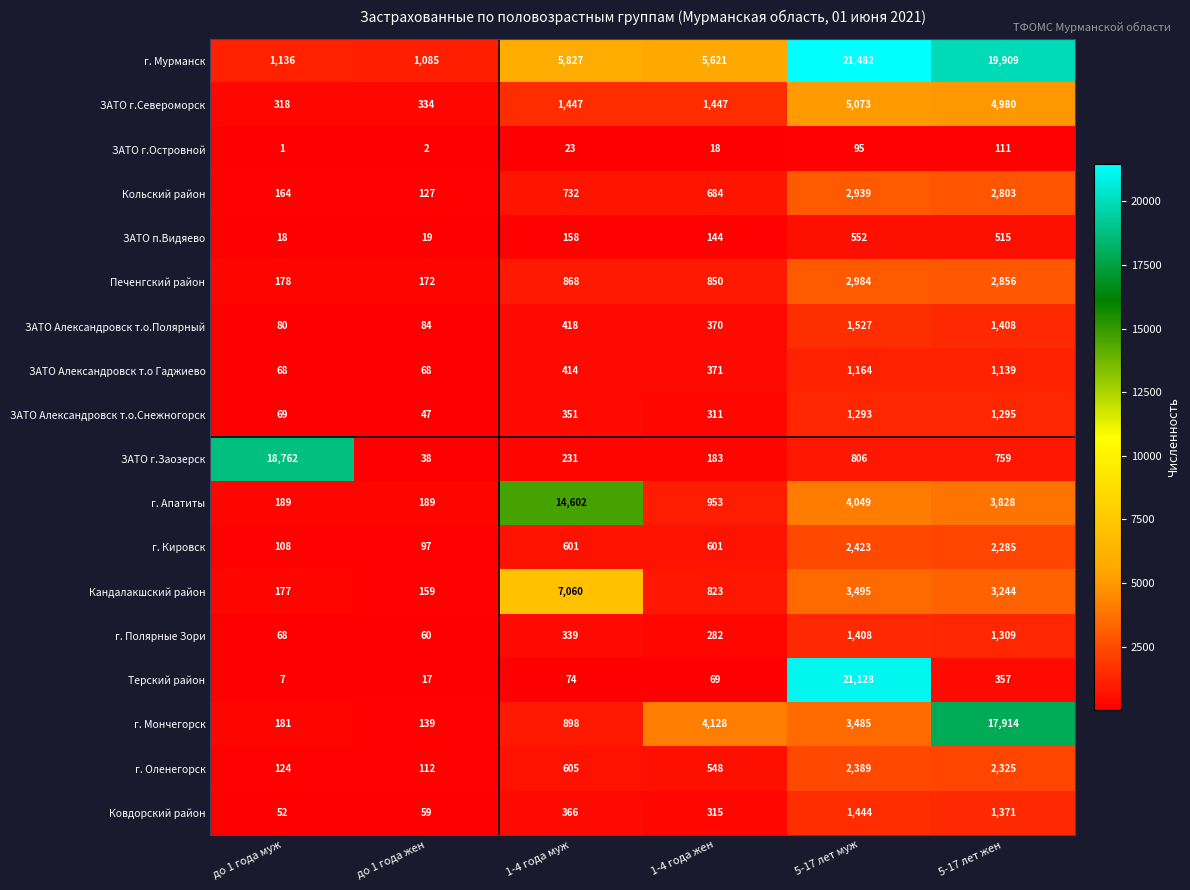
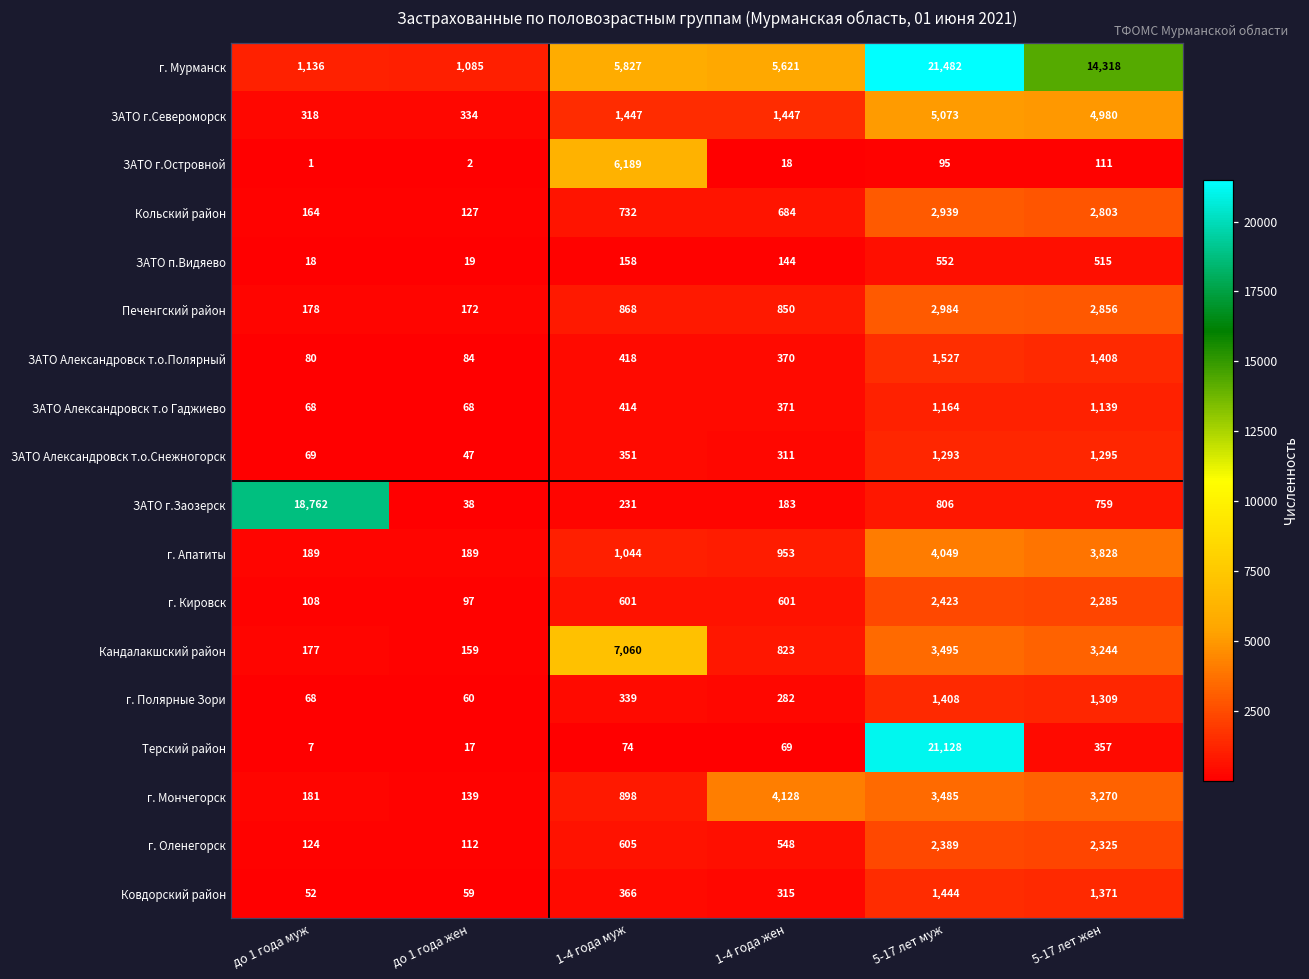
  {
    "г. Мурманск": {
      "до 1 года муж": "1,136",
      "до 1 года жен": "1,085",
      "1-4 года муж": "5,827",
      "1-4 года жен": "5,621",
      "5-17 лет муж": "21,482",
-     "5-17 лет жен": "19,909"
+     "5-17 лет жен": "14,318"
    },
    "ЗАТО г.Североморск": {
      "до 1 года муж": "318",
      "до 1 года жен": "334",
      "1-4 года муж": "1,447",
      "1-4 года жен": "1,447",
      "5-17 лет муж": "5,073",
      "5-17 лет жен": "4,980"
    },
    "ЗАТО г.Островной": {
      "до 1 года муж": "1",
      "до 1 года жен": "2",
-     "1-4 года муж": "23",
+     "1-4 года муж": "6,189",
      "1-4 года жен": "18",
      "5-17 лет муж": "95",
      "5-17 лет жен": "111"
    },
    "Кольский район": {
      "до 1 года муж": "164",
      "до 1 года жен": "127",
      "1-4 года муж": "732",
      "1-4 года жен": "684",
      "5-17 лет муж": "2,939",
      "5-17 лет жен": "2,803"
    },
    "ЗАТО п.Видяево": {
      "до 1 года муж": "18",
      "до 1 года жен": "19",
      "1-4 года муж": "158",
      "1-4 года жен": "144",
      "5-17 лет муж": "552",
      "5-17 лет жен": "515"
    },
    "Печенгский район": {
      "до 1 года муж": "178",
      "до 1 года жен": "172",
      "1-4 года муж": "868",
      "1-4 года жен": "850",
      "5-17 лет муж": "2,984",
      "5-17 лет жен": "2,856"
    },
    "ЗАТО Александровск т.о.Полярный": {
      "до 1 года муж": "80",
      "до 1 года жен": "84",
      "1-4 года муж": "418",
      "1-4 года жен": "370",
      "5-17 лет муж": "1,527",
      "5-17 лет жен": "1,408"
    },
    "ЗАТО Александровск т.о Гаджиево": {
      "до 1 года муж": "68",
      "до 1 года жен": "68",
      "1-4 года муж": "414",
      "1-4 года жен": "371",
      "5-17 лет муж": "1,164",
      "5-17 лет жен": "1,139"
    },
    "ЗАТО Александровск т.о.Снежногорск": {
      "до 1 года муж": "69",
      "до 1 года жен": "47",
      "1-4 года муж": "351",
      "1-4 года жен": "311",
      "5-17 лет муж": "1,293",
      "5-17 лет жен": "1,295"
    },
    "ЗАТО г.Заозерск": {
      "до 1 года муж": "18,762",
      "до 1 года жен": "38",
      "1-4 года муж": "231",
      "1-4 года жен": "183",
      "5-17 лет муж": "806",
      "5-17 лет жен": "759"
    },
    "г. Апатиты": {
      "до 1 года муж": "189",
      "до 1 года жен": "189",
-     "1-4 года муж": "14,602",
+     "1-4 года муж": "1,044",
      "1-4 года жен": "953",
      "5-17 лет муж": "4,049",
      "5-17 лет жен": "3,828"
    },
    "г. Кировск": {
      "до 1 года муж": "108",
      "до 1 года жен": "97",
      "1-4 года муж": "601",
      "1-4 года жен": "601",
      "5-17 лет муж": "2,423",
      "5-17 лет жен": "2,285"
    },
    "Кандалакшский район": {
      "до 1 года муж": "177",
      "до 1 года жен": "159",
      "1-4 года муж": "7,060",
      "1-4 года жен": "823",
      "5-17 лет муж": "3,495",
      "5-17 лет жен": "3,244"
    },
    "г. Полярные Зори": {
      "до 1 года муж": "68",
      "до 1 года жен": "60",
      "1-4 года муж": "339",
      "1-4 года жен": "282",
      "5-17 лет муж": "1,408",
      "5-17 лет жен": "1,309"
    },
    "Терский район": {
      "до 1 года муж": "7",
      "до 1 года жен": "17",
      "1-4 года муж": "74",
      "1-4 года жен": "69",
      "5-17 лет муж": "21,128",
      "5-17 лет жен": "357"
    },
    "г. Мончегорск": {
      "до 1 года муж": "181",
      "до 1 года жен": "139",
      "1-4 года муж": "898",
      "1-4 года жен": "4,128",
      "5-17 лет муж": "3,485",
-     "5-17 лет жен": "17,914"
+     "5-17 лет жен": "3,270"
    },
    "г. Оленегорск": {
      "до 1 года муж": "124",
      "до 1 года жен": "112",
      "1-4 года муж": "605",
      "1-4 года жен": "548",
      "5-17 лет муж": "2,389",
      "5-17 лет жен": "2,325"
    },
    "Ковдорский район": {
      "до 1 года муж": "52",
      "до 1 года жен": "59",
      "1-4 года муж": "366",
      "1-4 года жен": "315",
      "5-17 лет муж": "1,444",
      "5-17 лет жен": "1,371"
    }
  }
